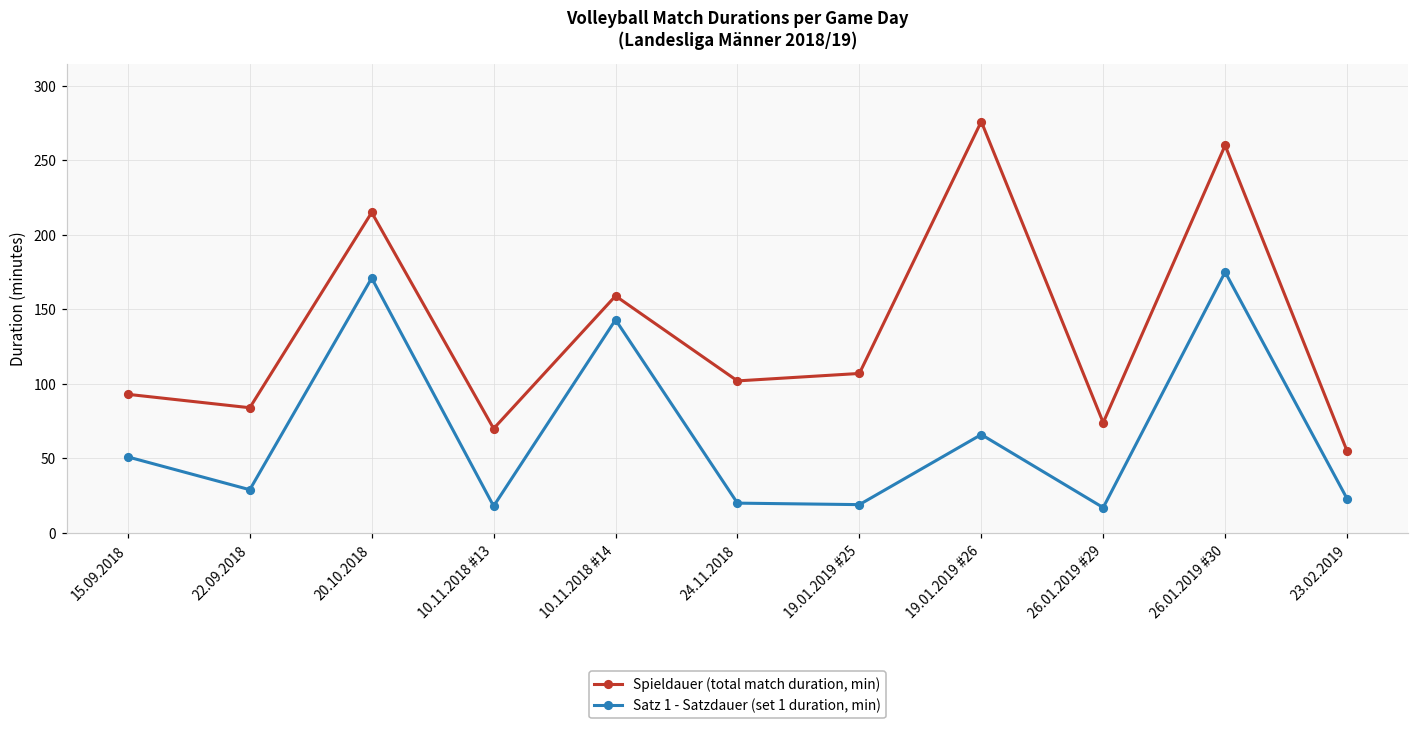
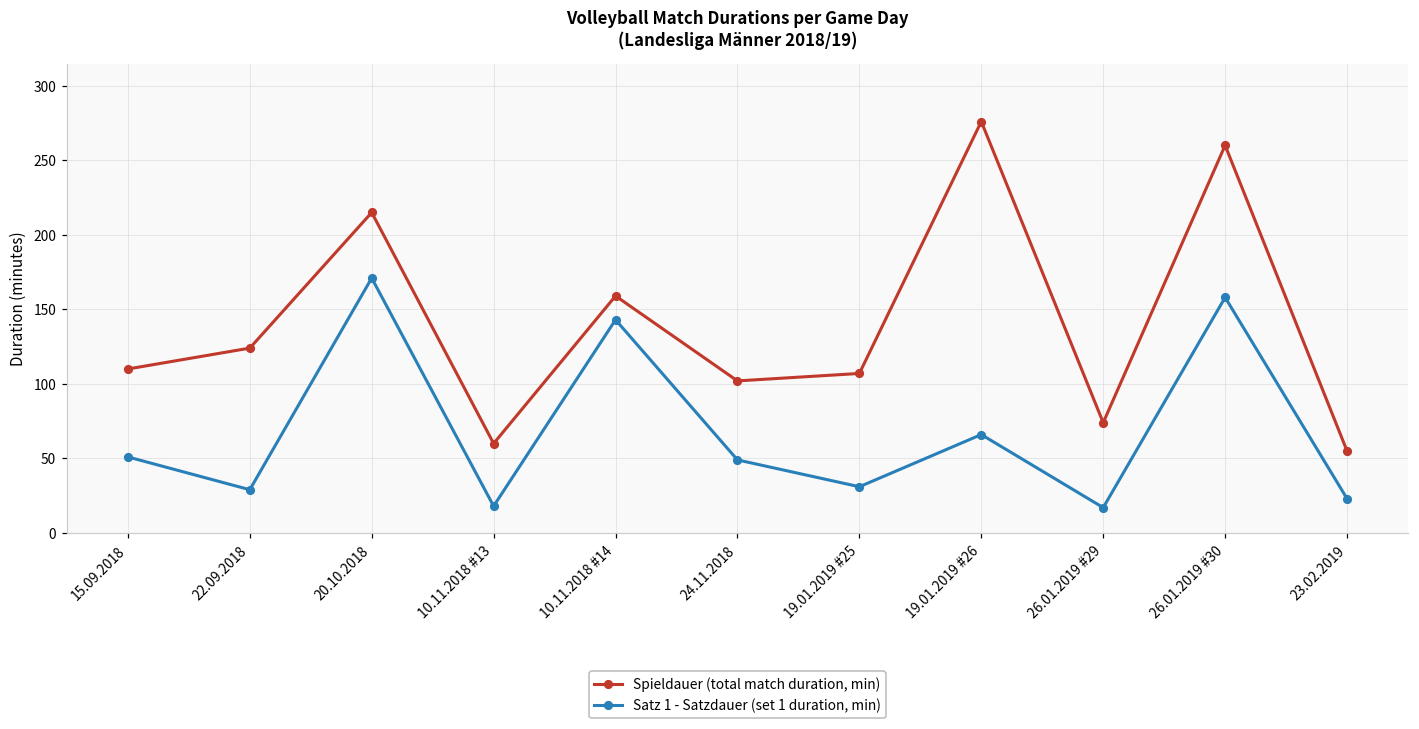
  {
    "Spieldauer (total match duration, min)": {
-     "15.09.2018": 93,
-     "22.09.2018": 84,
+     "15.09.2018": 110,
+     "22.09.2018": 124,
      "20.10.2018": 215,
-     "10.11.2018 #13": 70,
+     "10.11.2018 #13": 60,
      "10.11.2018 #14": 159,
      "24.11.2018": 102,
      "19.01.2019 #25": 107,
      "19.01.2019 #26": 276,
      "26.01.2019 #29": 74,
      "26.01.2019 #30": 260,
      "23.02.2019": 55
    },
    "Satz 1 - Satzdauer (set 1 duration, min)": {
      "15.09.2018": 51,
      "22.09.2018": 29,
      "20.10.2018": 171,
      "10.11.2018 #13": 18,
      "10.11.2018 #14": 143,
-     "24.11.2018": 20,
-     "19.01.2019 #25": 19,
+     "24.11.2018": 49,
+     "19.01.2019 #25": 31,
      "19.01.2019 #26": 66,
      "26.01.2019 #29": 17,
-     "26.01.2019 #30": 175,
+     "26.01.2019 #30": 158,
      "23.02.2019": 23
    }
  }
